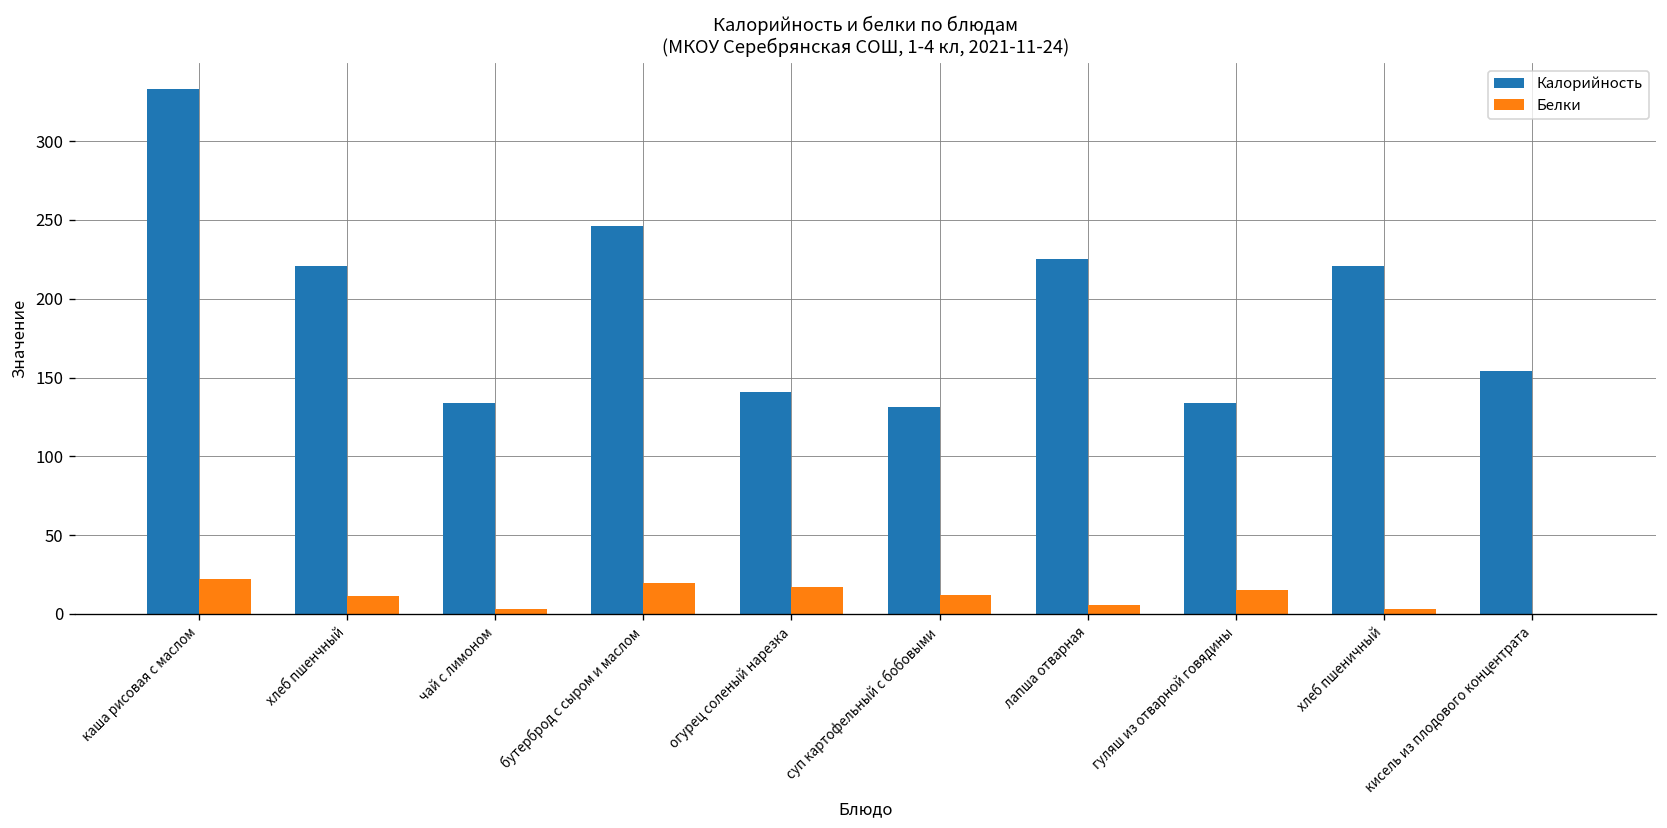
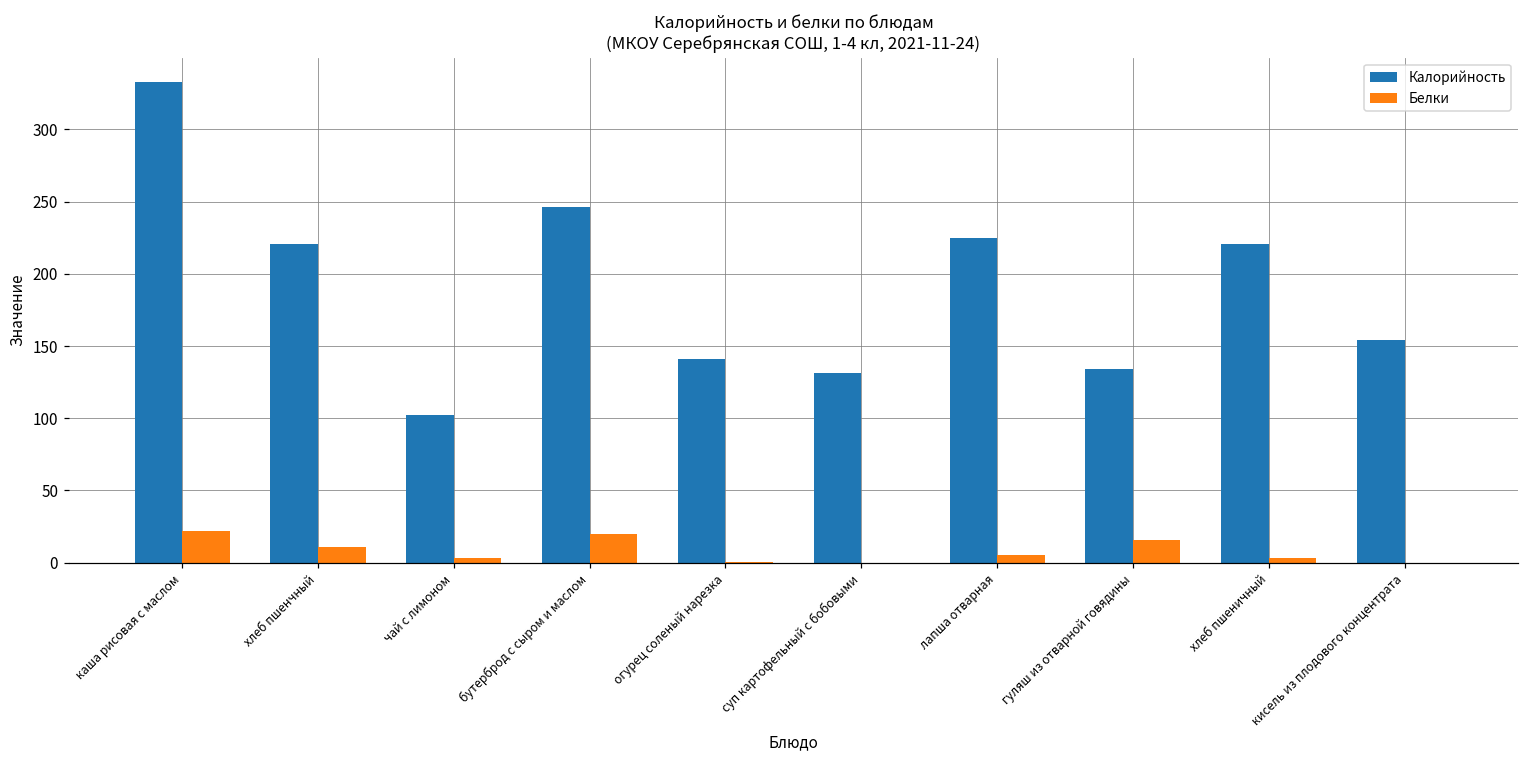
  {
    "Калорийность": {
      "каша рисовая с маслом": 333,
      "хлеб пшенчный": 221,
-     "чай с лимоном": 134,
+     "чай с лимоном": 102,
      "бутерброд с сыром и маслом": 246,
      "огурец соленый нарезка": 141,
      "суп картофельный с бобовыми": 131,
      "лапша отварная": 225,
      "гуляш из отварной говядины": 134,
      "хлеб пшеничный": 221,
      "кисель из плодового концентрата": 154
    },
    "Белки": {
      "каша рисовая с маслом": 22,
      "хлеб пшенчный": 11,
      "чай с лимоном": 3,
      "бутерброд с сыром и маслом": 20,
-     "огурец соленый нарезка": 17,
-     "суп картофельный с бобовыми": 12,
+     "огурец соленый нарезка": 0,
+     "суп картофельный с бобовыми": 0,
      "лапша отварная": 5,
      "гуляш из отварной говядины": 15,
      "хлеб пшеничный": 3,
      "кисель из плодового концентрата": 0
    }
  }
